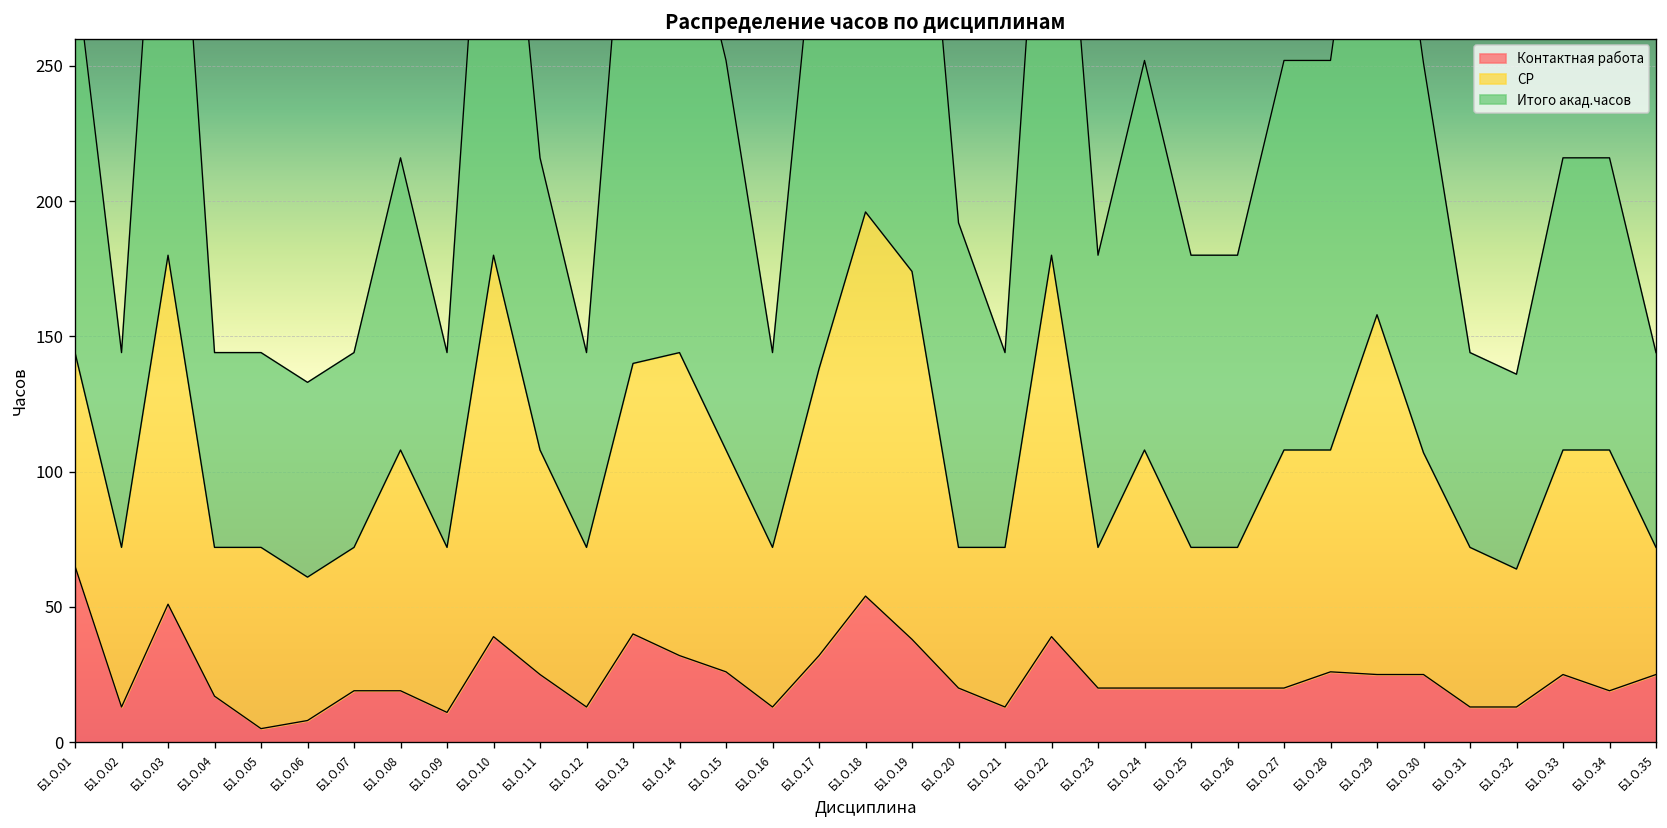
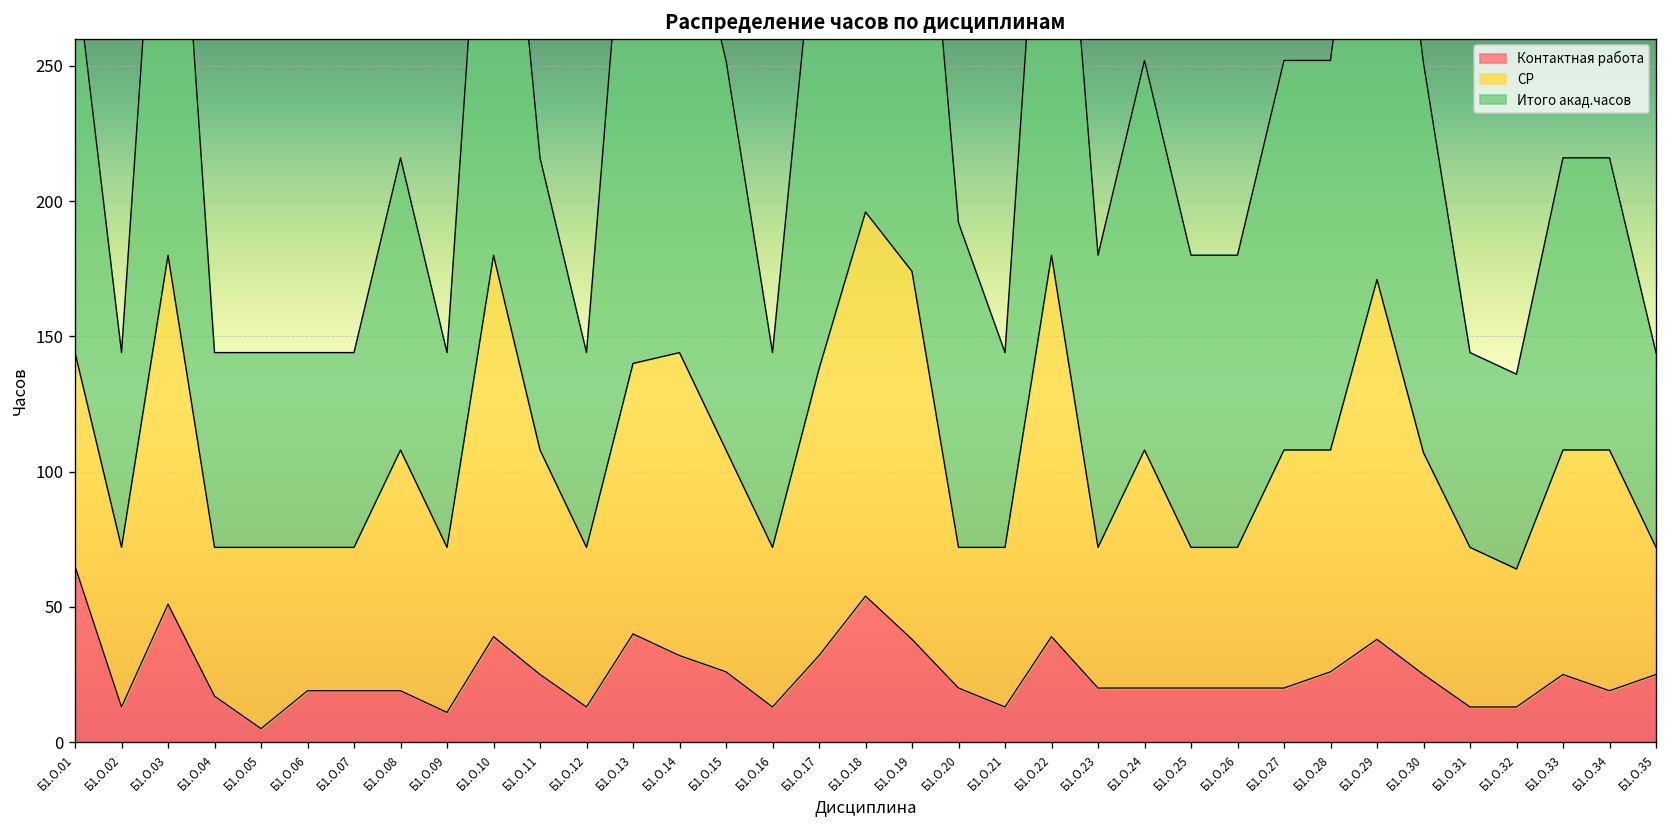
  {
    "Контактная работа": {
      "Б1.О.01": 65,
      "Б1.О.02": 13,
      "Б1.О.03": 51,
      "Б1.О.04": 17,
      "Б1.О.05": 5,
-     "Б1.О.06": 8,
+     "Б1.О.06": 19,
      "Б1.О.07": 19,
      "Б1.О.08": 19,
      "Б1.О.09": 11,
      "Б1.О.10": 39,
      "Б1.О.11": 25,
      "Б1.О.12": 13,
      "Б1.О.13": 40,
      "Б1.О.14": 32,
      "Б1.О.15": 26,
      "Б1.О.16": 13,
      "Б1.О.17": 32,
      "Б1.О.18": 54,
      "Б1.О.19": 38,
      "Б1.О.20": 20,
      "Б1.О.21": 13,
      "Б1.О.22": 39,
      "Б1.О.23": 20,
      "Б1.О.24": 20,
      "Б1.О.25": 20,
      "Б1.О.26": 20,
      "Б1.О.27": 20,
      "Б1.О.28": 26,
-     "Б1.О.29": 25,
+     "Б1.О.29": 38,
      "Б1.О.30": 25,
      "Б1.О.31": 13,
      "Б1.О.32": 13,
      "Б1.О.33": 25,
      "Б1.О.34": 19,
      "Б1.О.35": 25
    },
    "СР": {
      "Б1.О.01": 79,
      "Б1.О.02": 59,
      "Б1.О.03": 129,
      "Б1.О.04": 55,
      "Б1.О.05": 67,
      "Б1.О.06": 53,
      "Б1.О.07": 53,
      "Б1.О.08": 89,
      "Б1.О.09": 61,
      "Б1.О.10": 141,
      "Б1.О.11": 83,
      "Б1.О.12": 59,
      "Б1.О.13": 100,
      "Б1.О.14": 112,
      "Б1.О.15": 82,
      "Б1.О.16": 59,
      "Б1.О.17": 106,
      "Б1.О.18": 142,
      "Б1.О.19": 136,
      "Б1.О.20": 52,
      "Б1.О.21": 59,
      "Б1.О.22": 141,
      "Б1.О.23": 52,
      "Б1.О.24": 88,
      "Б1.О.25": 52,
      "Б1.О.26": 52,
      "Б1.О.27": 88,
      "Б1.О.28": 82,
      "Б1.О.29": 133,
      "Б1.О.30": 82,
      "Б1.О.31": 59,
      "Б1.О.32": 51,
      "Б1.О.33": 83,
      "Б1.О.34": 89,
      "Б1.О.35": 47
    },
    "Итого акад.часов": {
      "Б1.О.02": 72,
      "Б1.О.04": 72,
      "Б1.О.05": 72,
      "Б1.О.06": 72,
      "Б1.О.07": 72,
      "Б1.О.08": 108,
      "Б1.О.09": 72,
      "Б1.О.11": 108,
      "Б1.О.12": 72,
      "Б1.О.15": 144,
      "Б1.О.16": 72,
      "Б1.О.20": 120,
      "Б1.О.21": 72,
      "Б1.О.23": 108,
      "Б1.О.24": 144,
      "Б1.О.25": 108,
      "Б1.О.26": 108,
      "Б1.О.27": 144,
      "Б1.О.28": 144,
      "Б1.О.30": 144,
      "Б1.О.31": 72,
      "Б1.О.32": 72,
      "Б1.О.33": 108,
      "Б1.О.34": 108,
      "Б1.О.35": 72
    }
  }
